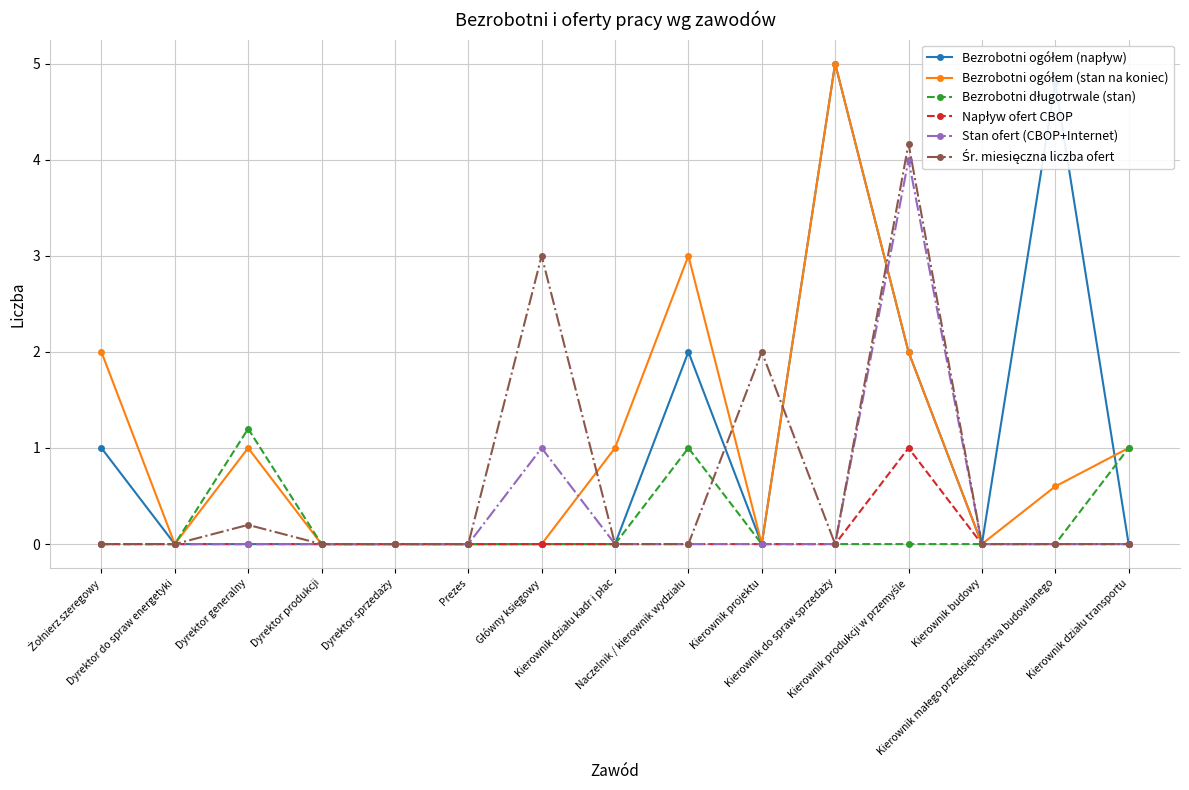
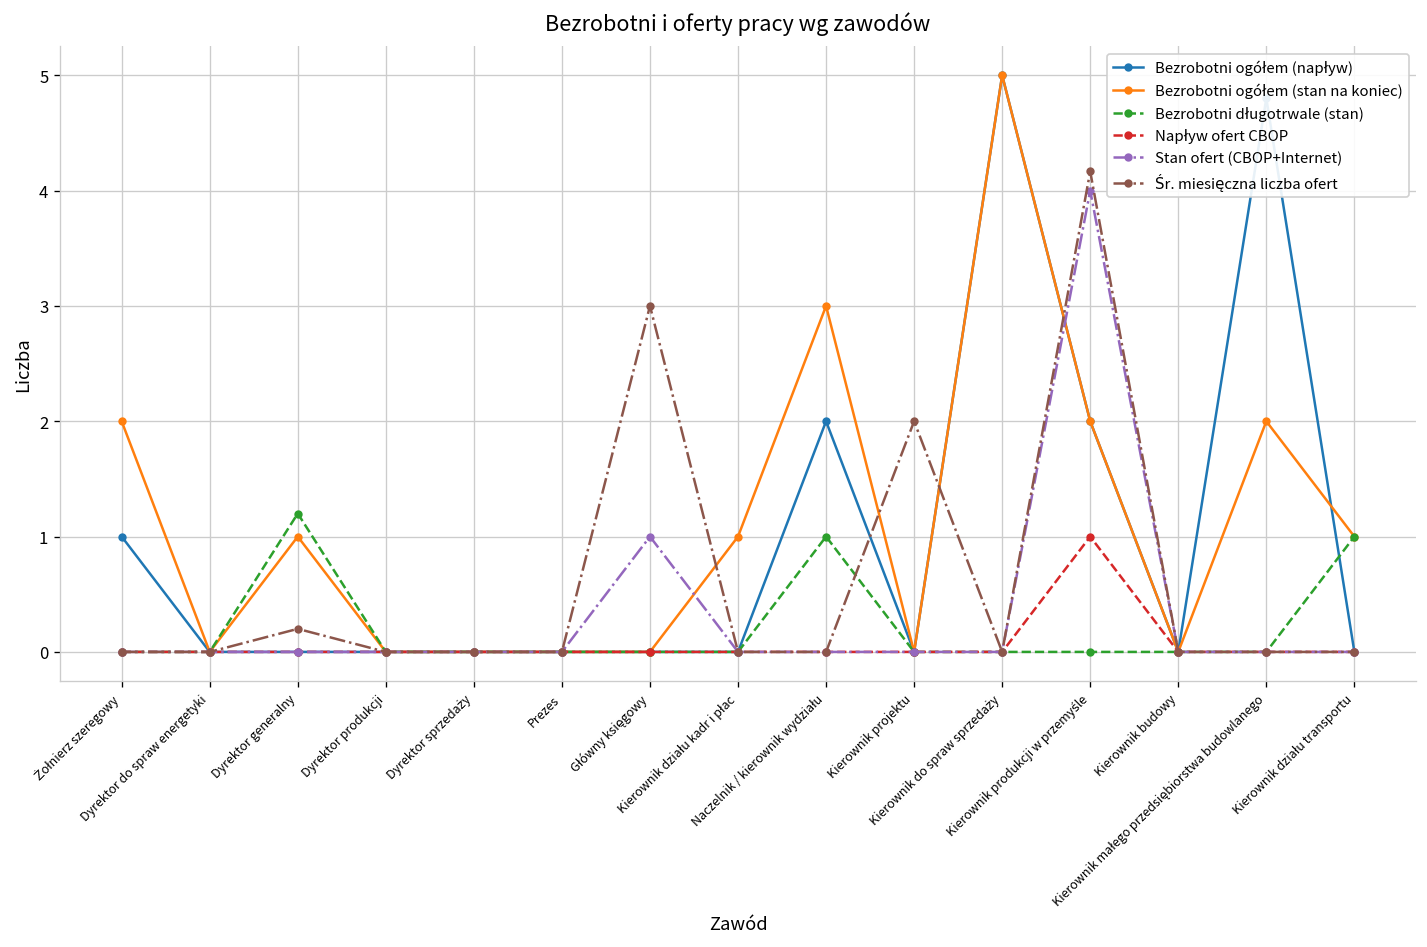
  {
    "Bezrobotni ogółem (napływ)": {
      "Żołnierz szeregowy": 1.0,
      "Naczelnik / kierownik wydziału": 2.0
    },
    "Bezrobotni ogółem (stan na koniec)": {
      "Żołnierz szeregowy": 2.0,
      "Dyrektor generalny": 1.0,
      "Kierownik działu kadr i płac": 1.0,
      "Naczelnik / kierownik wydziału": 3.0,
-     "Kierownik małego przedsiębiorstwa budowlanego": 0.6
+     "Kierownik małego przedsiębiorstwa budowlanego": 2.0
    },
    "Bezrobotni długotrwale (stan)": {
      "Dyrektor generalny": 1.2,
      "Naczelnik / kierownik wydziału": 1.0,
      "Kierownik produkcji w przemyśle": 0.0
    },
    "Napływ ofert CBOP": {
      "Kierownik produkcji w przemyśle": 1.0
    },
    "Stan ofert (CBOP+Internet)": {
      "Główny księgowy": 1.0,
      "Kierownik produkcji w przemyśle": 4.0
    },
    "Śr. miesięczna liczba ofert": {
      "Dyrektor generalny": 0.2,
      "Główny księgowy": 3.0,
      "Kierownik projektu": 2.0,
      "Kierownik produkcji w przemyśle": 4.2
    }
  }
